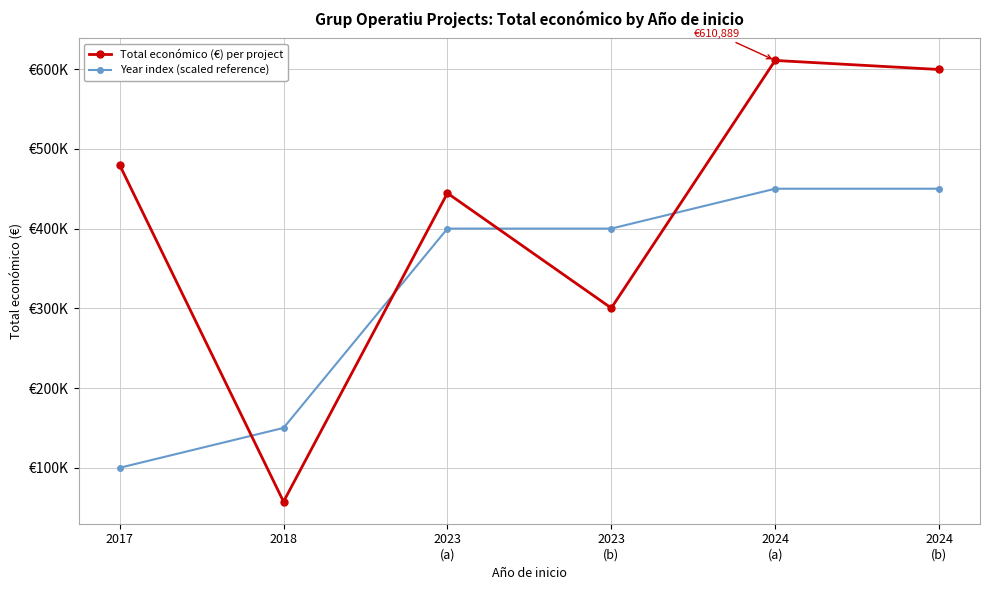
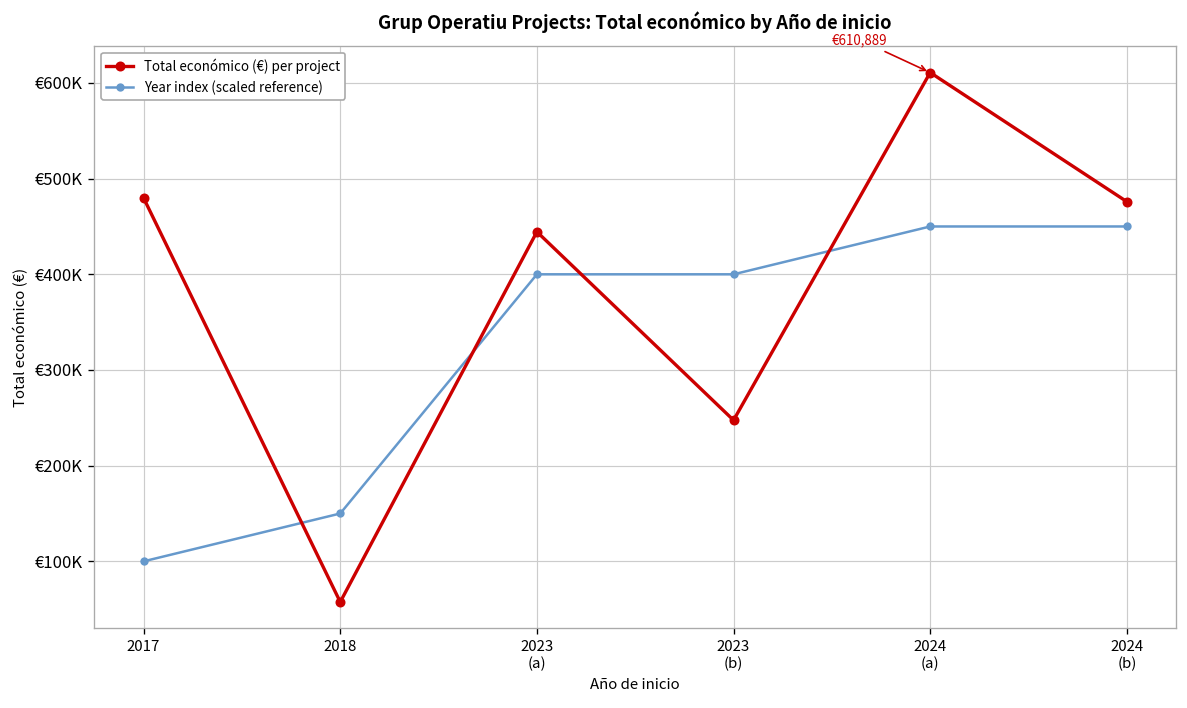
  {
    "Total económico (€) per project": {
      "2017": "€480000",
      "2018": "€60000",
      "2023 (a)": "€440000",
-     "2023 (b)": "€300000",
-     "2024 (b)": "€600000"
+     "2023 (b)": "€250000",
+     "2024 (b)": "€480000"
    },
    "Year index (scaled reference)": {
      "2017": "€100000",
      "2018": "€150000",
      "2023 (a)": "€400000",
      "2023 (b)": "€400000",
      "2024 (a)": "€450000",
      "2024 (b)": "€450000"
    }
  }
